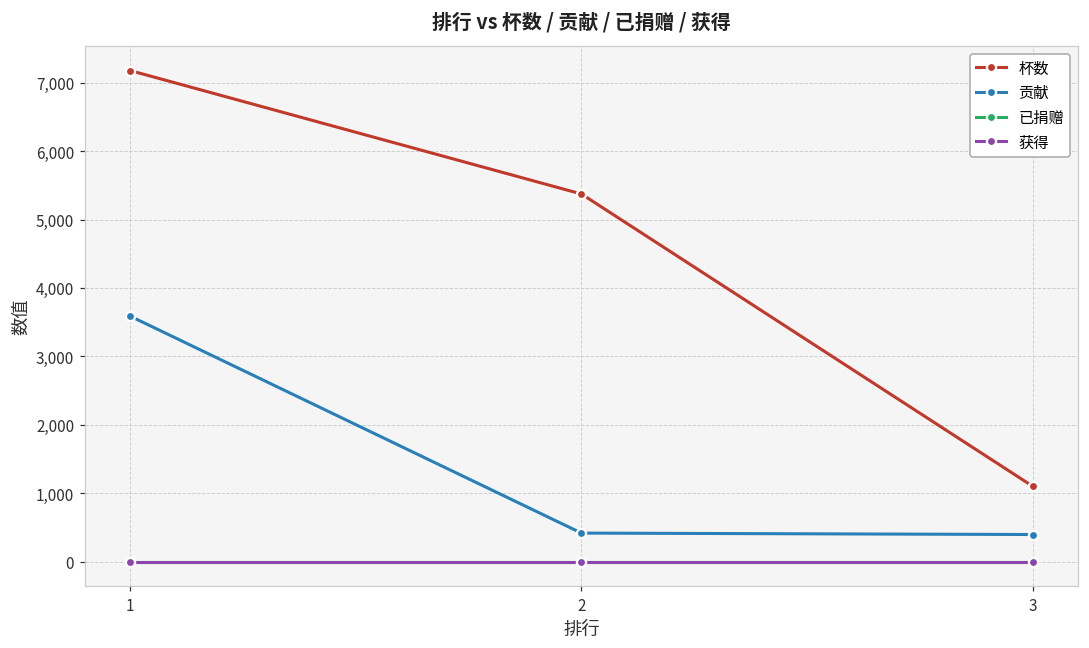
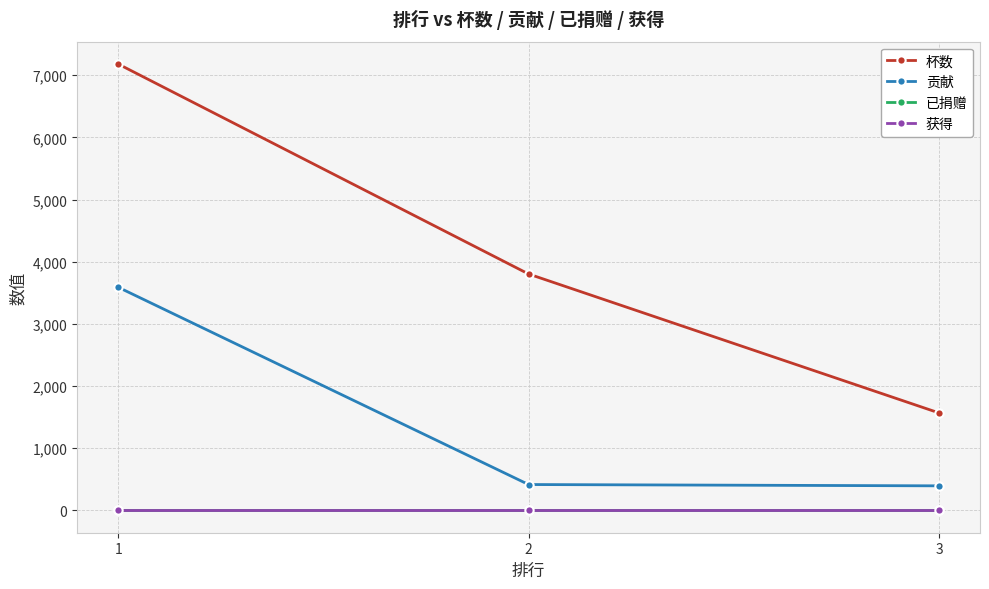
  {
    "杯数": {
      "1": "7,200",
-     "2": "5,400",
-     "3": "1,100"
+     "2": "3,800",
+     "3": "1,600"
    },
    "贡献": {
      "1": "3,600",
      "2": "400",
      "3": "400"
    },
    "获得": {
      "1": "0",
      "2": "0",
      "3": "0"
    }
  }
